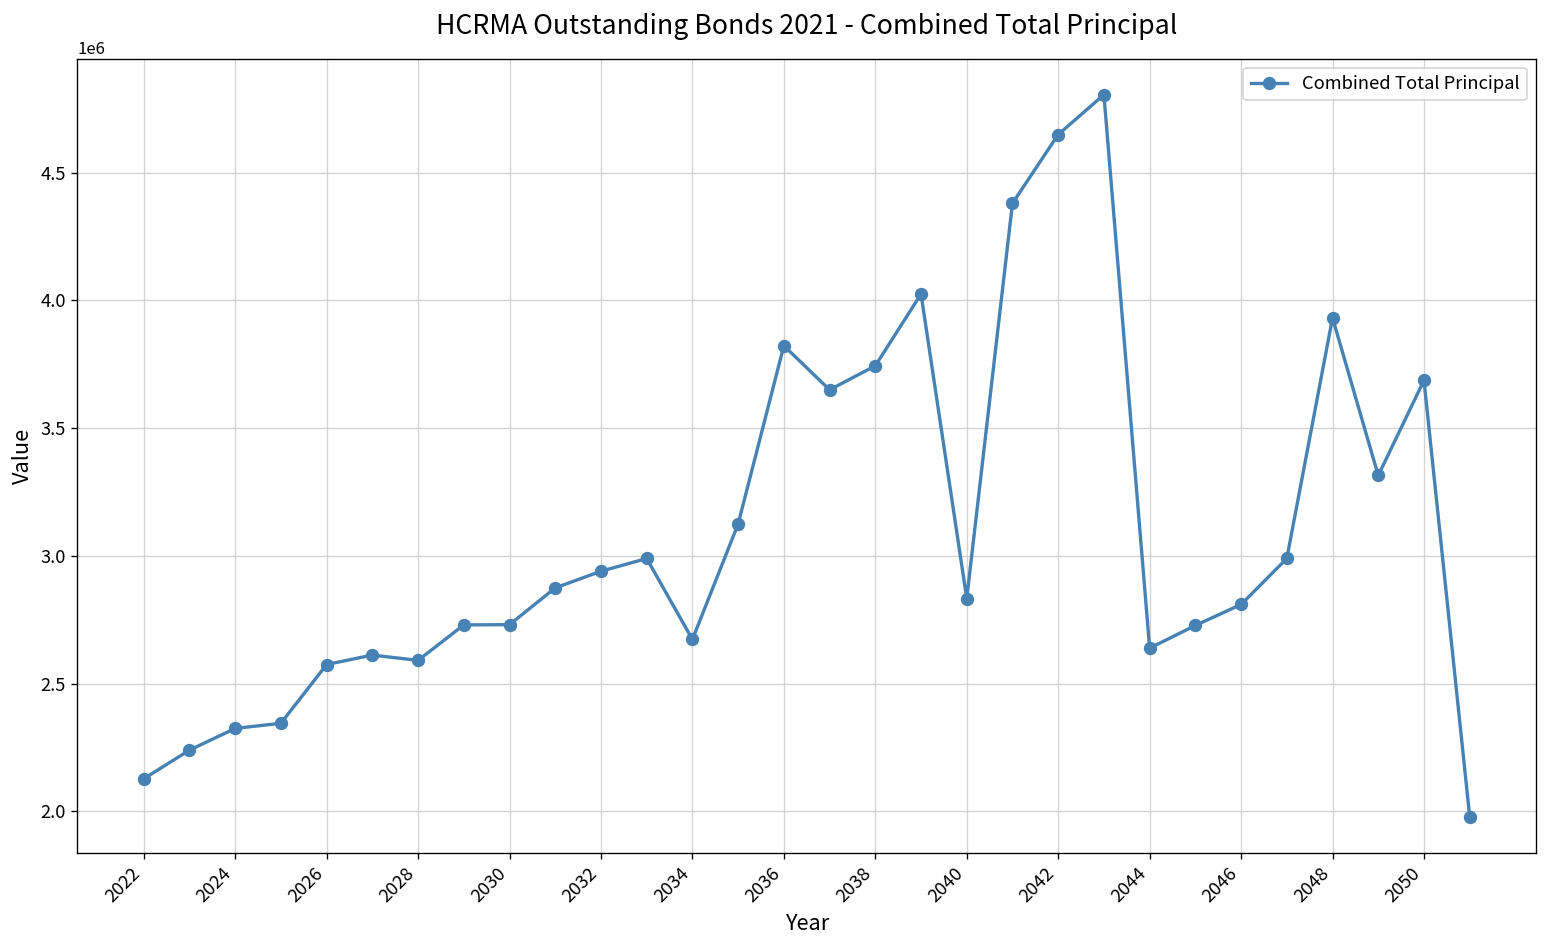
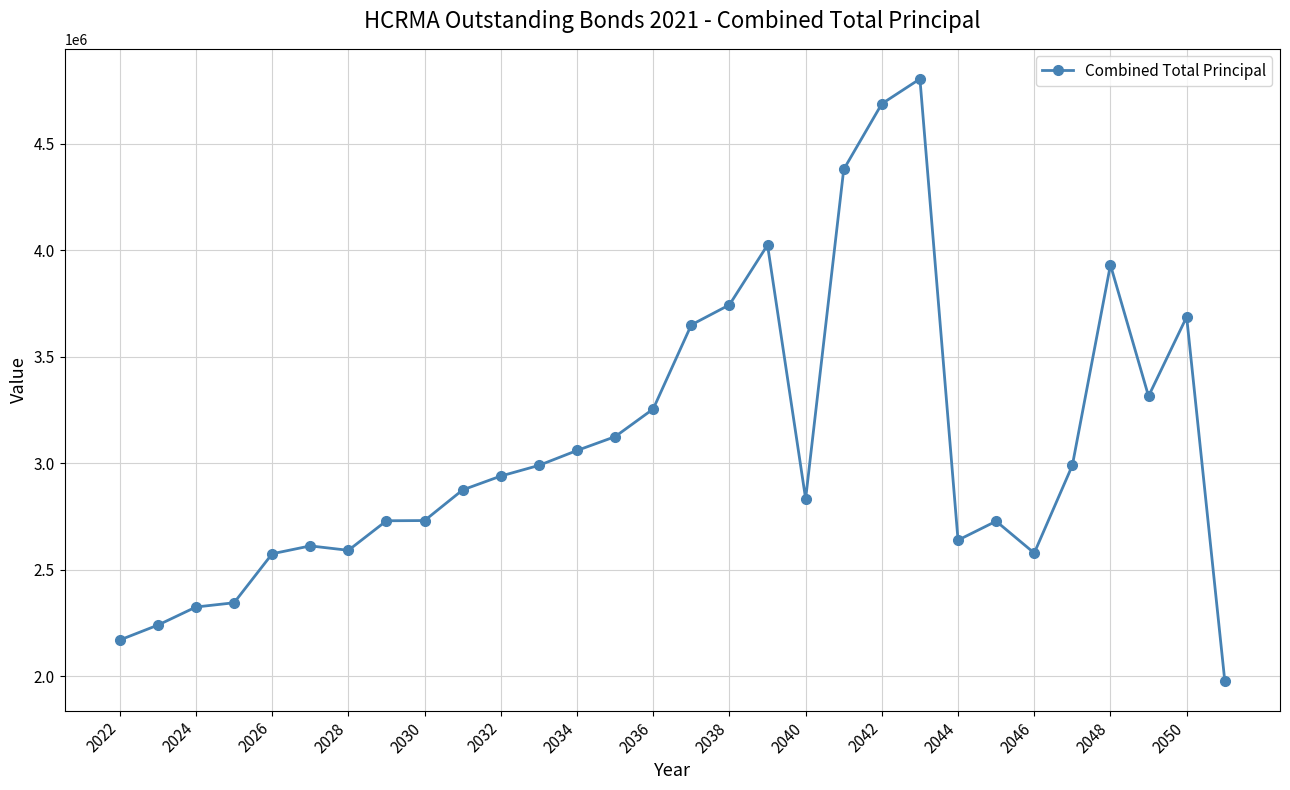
  {
-   "2022": 2130000,
+   "2022": 2170000,
    "2024": 2330000,
    "2026": 2580000,
    "2028": 2590000,
    "2030": 2730000,
    "2032": 2940000,
-   "2034": 2670000,
-   "2036": 3820000,
+   "2034": 3060000,
+   "2036": 3260000,
    "2038": 3740000,
    "2040": 2830000,
-   "2042": 4650000,
+   "2042": 4690000,
    "2044": 2640000,
-   "2046": 2810000,
+   "2046": 2580000,
    "2048": 3930000,
    "2050": 3690000
  }
